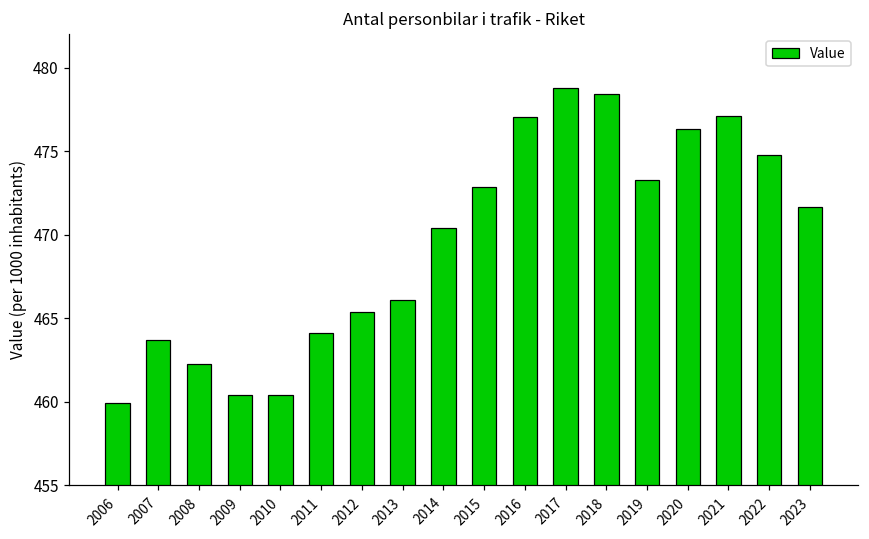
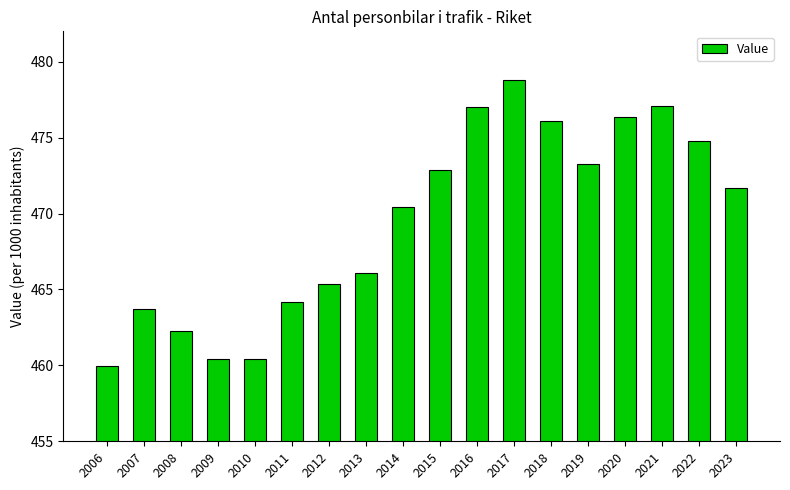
  {
    "2006": 459.9,
    "2007": 463.7,
    "2008": 462.3,
    "2009": 460.4,
    "2010": 460.4,
    "2011": 464.1,
    "2012": 465.4,
    "2013": 466.1,
    "2014": 470.4,
    "2015": 472.9,
    "2016": 477.0,
    "2017": 478.8,
-   "2018": 478.5,
+   "2018": 476.1,
    "2019": 473.3,
    "2020": 476.3,
    "2021": 477.1,
    "2022": 474.8,
    "2023": 471.7
  }
